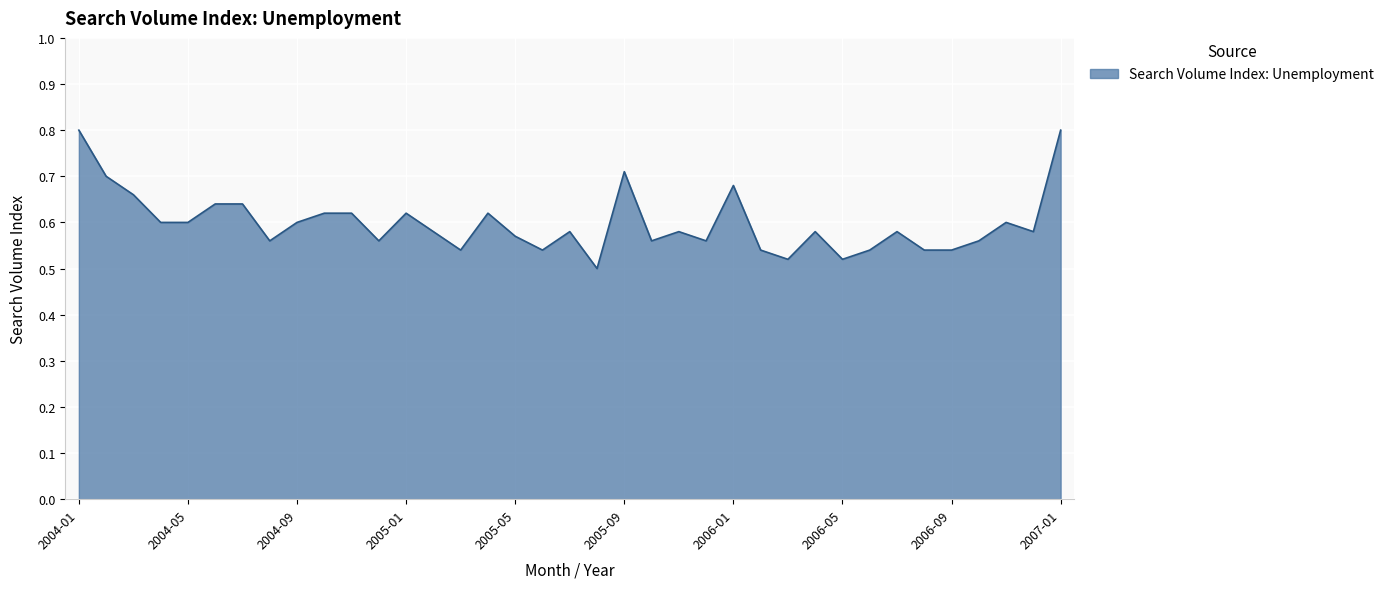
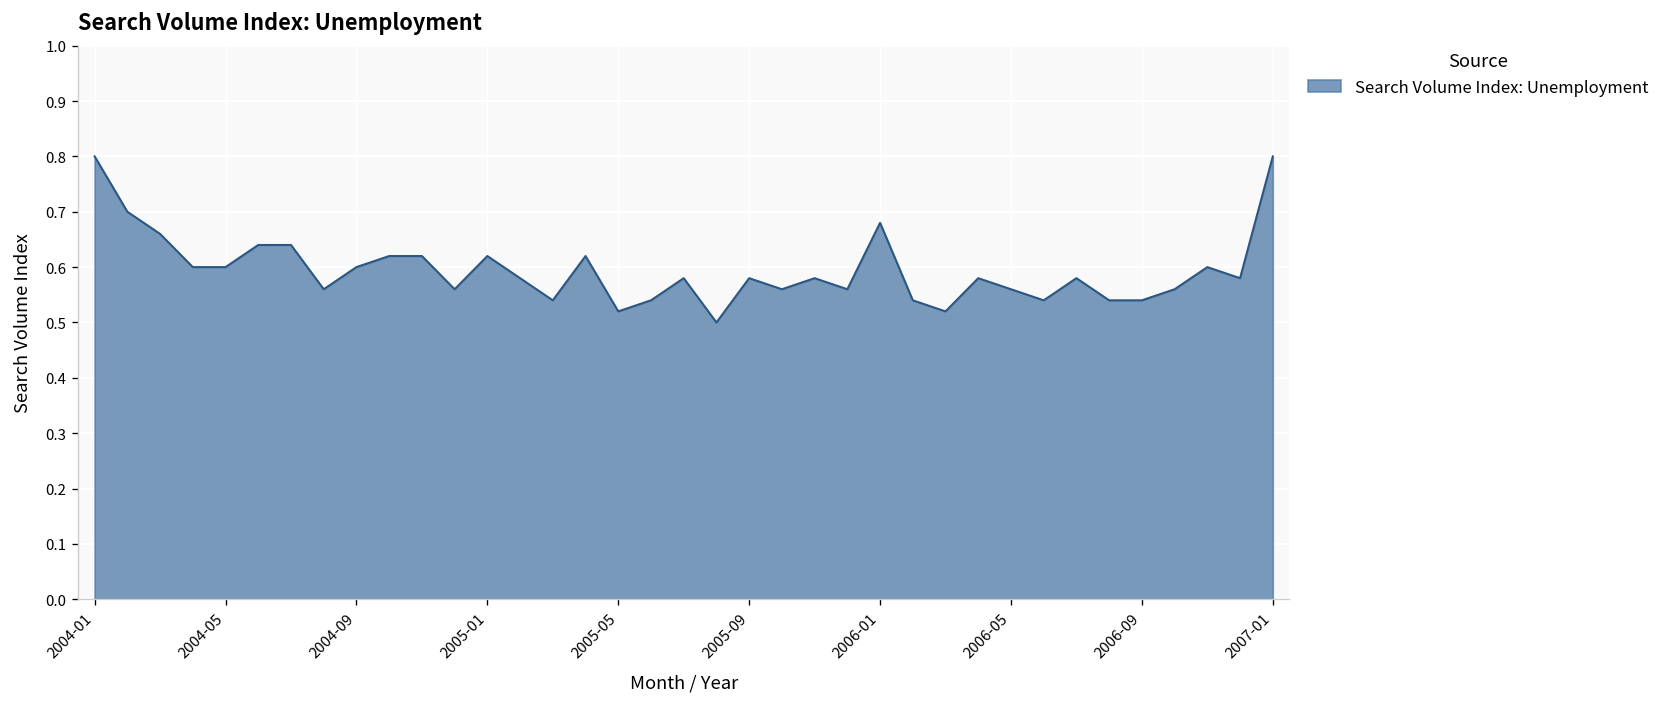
  {
    "2004-01": 0.80,
    "2004-05": 0.60,
    "2004-09": 0.60,
    "2005-01": 0.62,
-   "2005-05": 0.57,
-   "2005-09": 0.71,
+   "2005-05": 0.52,
+   "2005-09": 0.58,
    "2006-01": 0.68,
-   "2006-05": 0.52,
+   "2006-05": 0.56,
    "2006-09": 0.54,
    "2007-01": 0.80
  }
